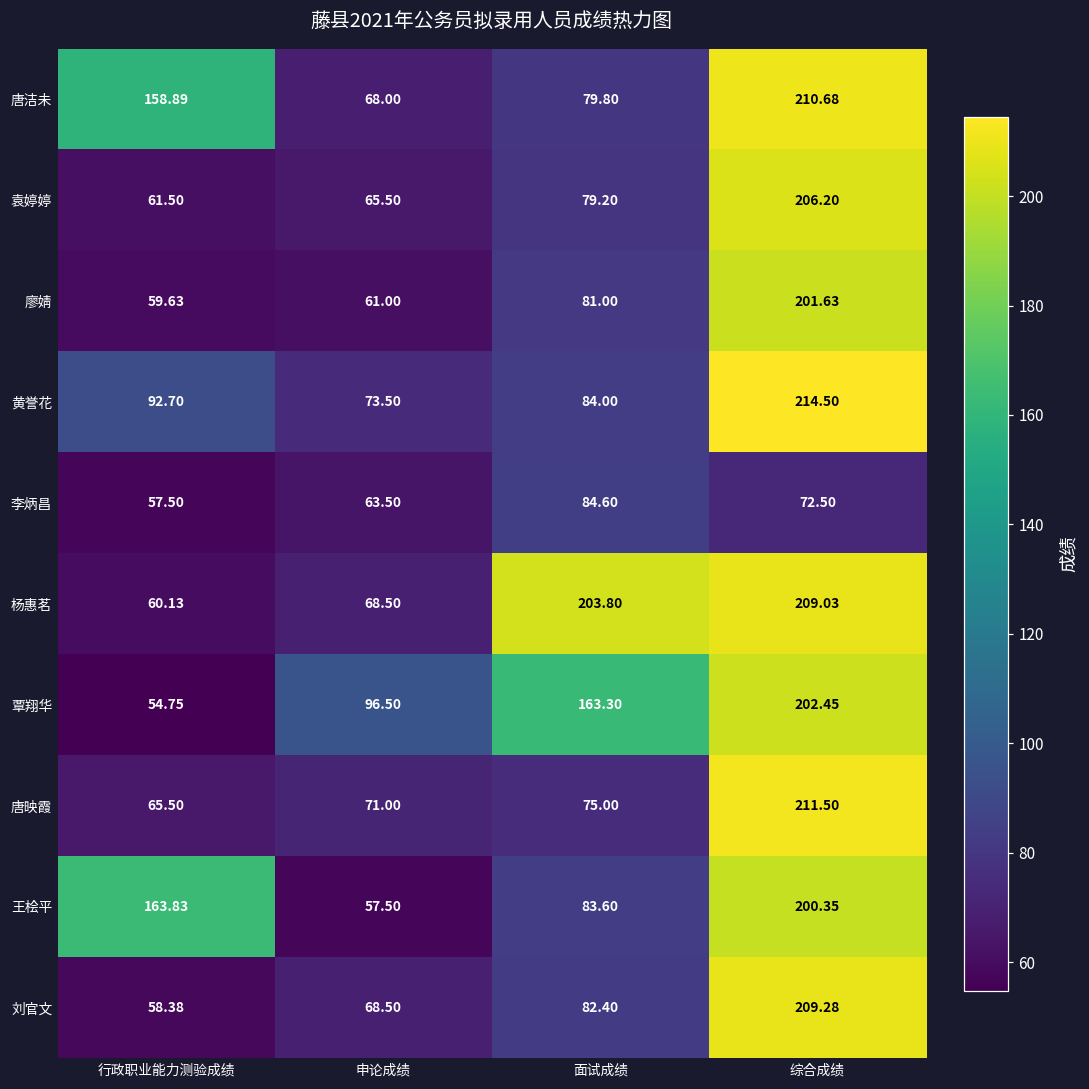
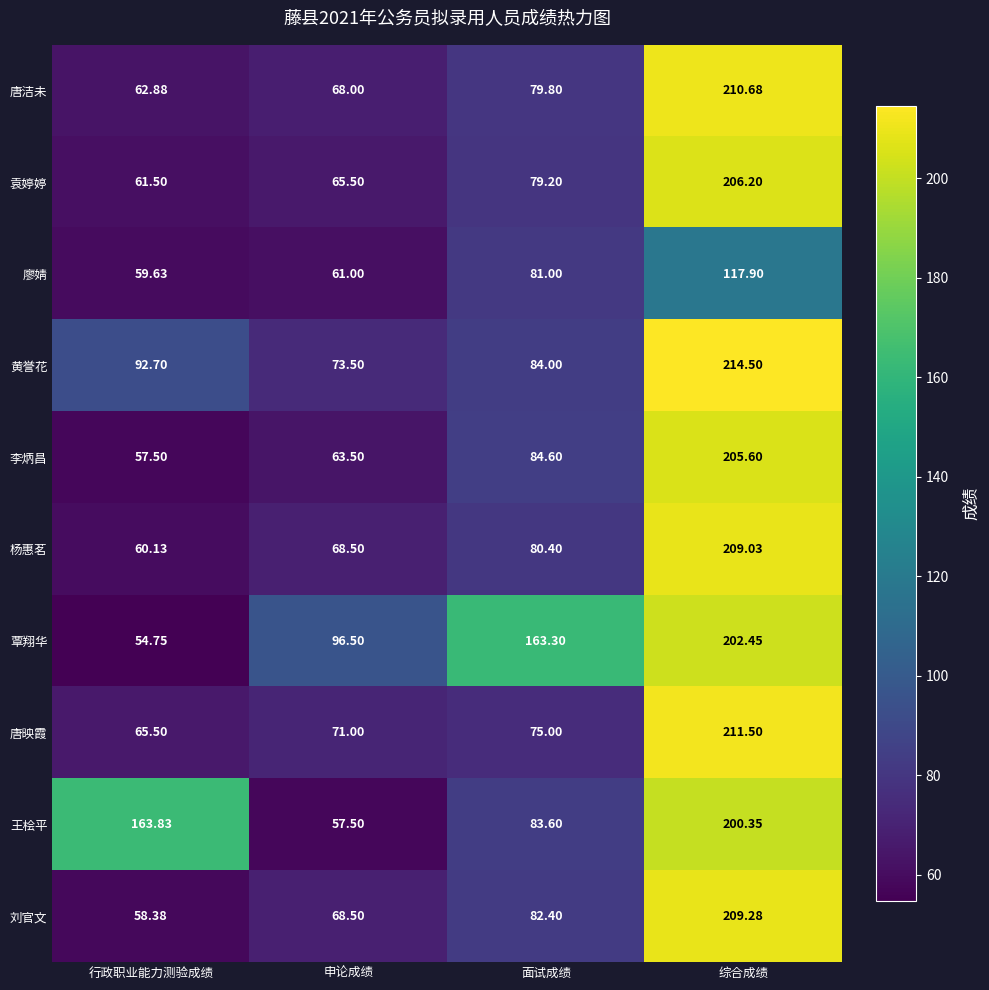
  {
    "唐洁未": {
-     "行政职业能力测验成绩": 158.89,
+     "行政职业能力测验成绩": 62.88,
      "申论成绩": 68.00,
      "面试成绩": 79.80,
      "综合成绩": 210.68
    },
    "袁婷婷": {
      "行政职业能力测验成绩": 61.50,
      "申论成绩": 65.50,
      "面试成绩": 79.20,
      "综合成绩": 206.20
    },
    "廖婧": {
      "行政职业能力测验成绩": 59.63,
      "申论成绩": 61.00,
      "面试成绩": 81.00,
-     "综合成绩": 201.63
+     "综合成绩": 117.90
    },
    "黄誉花": {
      "行政职业能力测验成绩": 92.70,
      "申论成绩": 73.50,
      "面试成绩": 84.00,
      "综合成绩": 214.50
    },
    "李炳昌": {
      "行政职业能力测验成绩": 57.50,
      "申论成绩": 63.50,
      "面试成绩": 84.60,
-     "综合成绩": 72.50
+     "综合成绩": 205.60
    },
    "杨惠茗": {
      "行政职业能力测验成绩": 60.13,
      "申论成绩": 68.50,
-     "面试成绩": 203.80,
+     "面试成绩": 80.40,
      "综合成绩": 209.03
    },
    "覃翔华": {
      "行政职业能力测验成绩": 54.75,
      "申论成绩": 96.50,
      "面试成绩": 163.30,
      "综合成绩": 202.45
    },
    "唐映霞": {
      "行政职业能力测验成绩": 65.50,
      "申论成绩": 71.00,
      "面试成绩": 75.00,
      "综合成绩": 211.50
    },
    "王桧平": {
      "行政职业能力测验成绩": 163.83,
      "申论成绩": 57.50,
      "面试成绩": 83.60,
      "综合成绩": 200.35
    },
    "刘官文": {
      "行政职业能力测验成绩": 58.38,
      "申论成绩": 68.50,
      "面试成绩": 82.40,
      "综合成绩": 209.28
    }
  }
